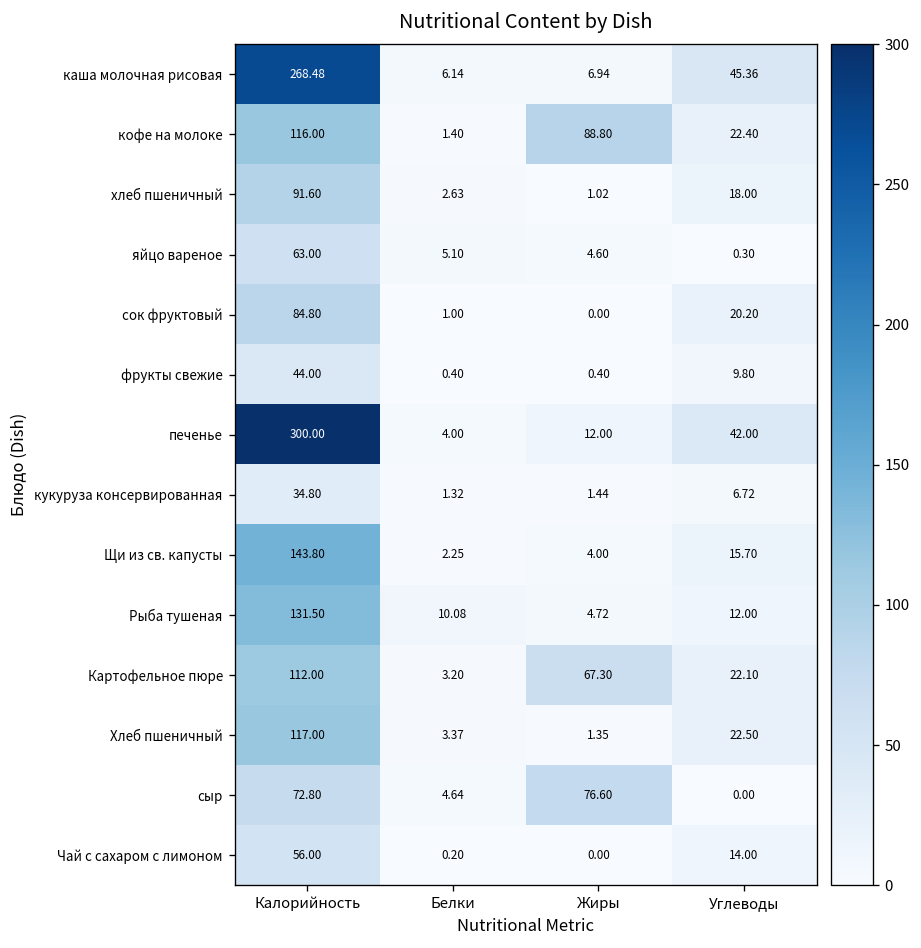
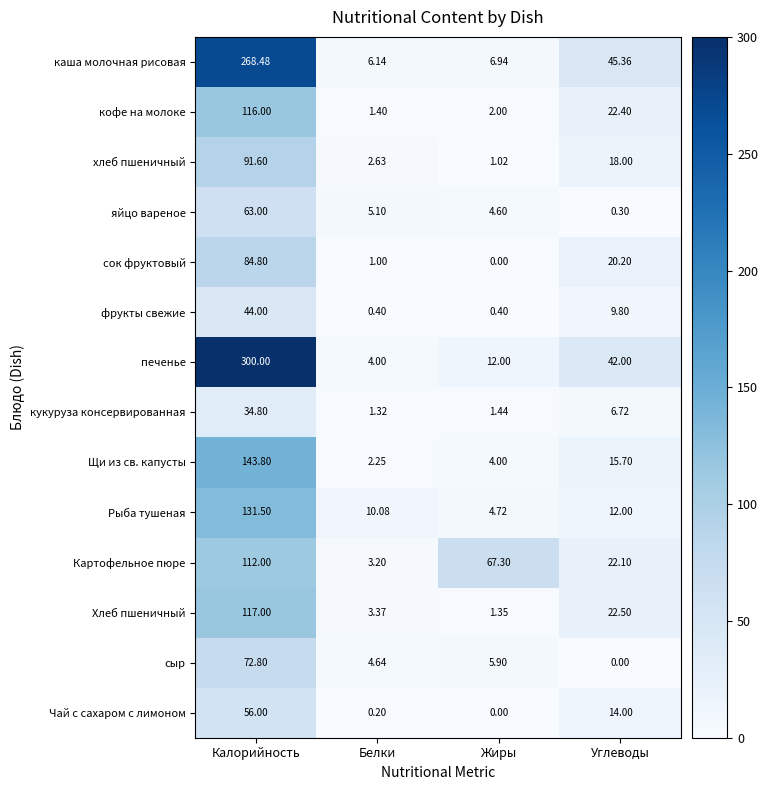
  {
    "каша молочная рисовая": {
      "Калорийность": 268.48,
      "Белки": 6.14,
      "Жиры": 6.94,
      "Углеводы": 45.36
    },
    "кофе на молоке": {
      "Калорийность": 116.00,
      "Белки": 1.40,
-     "Жиры": 88.80,
+     "Жиры": 2.00,
      "Углеводы": 22.40
    },
    "хлеб пшеничный": {
      "Калорийность": 91.60,
      "Белки": 2.63,
      "Жиры": 1.02,
      "Углеводы": 18.00
    },
    "яйцо вареное": {
      "Калорийность": 63.00,
      "Белки": 5.10,
      "Жиры": 4.60,
      "Углеводы": 0.30
    },
    "сок фруктовый": {
      "Калорийность": 84.80,
      "Белки": 1.00,
      "Жиры": 0.00,
      "Углеводы": 20.20
    },
    "фрукты свежие": {
      "Калорийность": 44.00,
      "Белки": 0.40,
      "Жиры": 0.40,
      "Углеводы": 9.80
    },
    "печенье": {
      "Калорийность": 300.00,
      "Белки": 4.00,
      "Жиры": 12.00,
      "Углеводы": 42.00
    },
    "кукуруза консервированная": {
      "Калорийность": 34.80,
      "Белки": 1.32,
      "Жиры": 1.44,
      "Углеводы": 6.72
    },
    "Щи из св. капусты": {
      "Калорийность": 143.80,
      "Белки": 2.25,
      "Жиры": 4.00,
      "Углеводы": 15.70
    },
    "Рыба тушеная": {
      "Калорийность": 131.50,
      "Белки": 10.08,
      "Жиры": 4.72,
      "Углеводы": 12.00
    },
    "Картофельное пюре": {
      "Калорийность": 112.00,
      "Белки": 3.20,
      "Жиры": 67.30,
      "Углеводы": 22.10
    },
    "Хлеб пшеничный": {
      "Калорийность": 117.00,
      "Белки": 3.37,
      "Жиры": 1.35,
      "Углеводы": 22.50
    },
    "сыр": {
      "Калорийность": 72.80,
      "Белки": 4.64,
-     "Жиры": 76.60,
+     "Жиры": 5.90,
      "Углеводы": 0.00
    },
    "Чай с сахаром с лимоном": {
      "Калорийность": 56.00,
      "Белки": 0.20,
      "Жиры": 0.00,
      "Углеводы": 14.00
    }
  }
